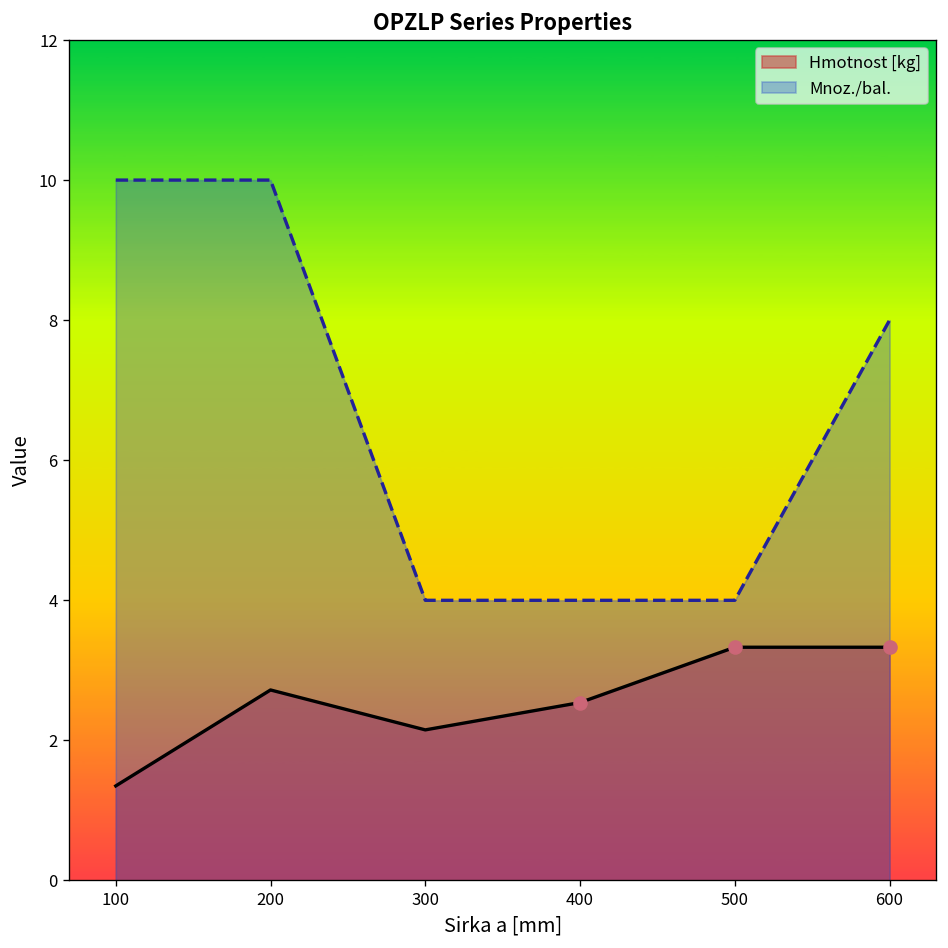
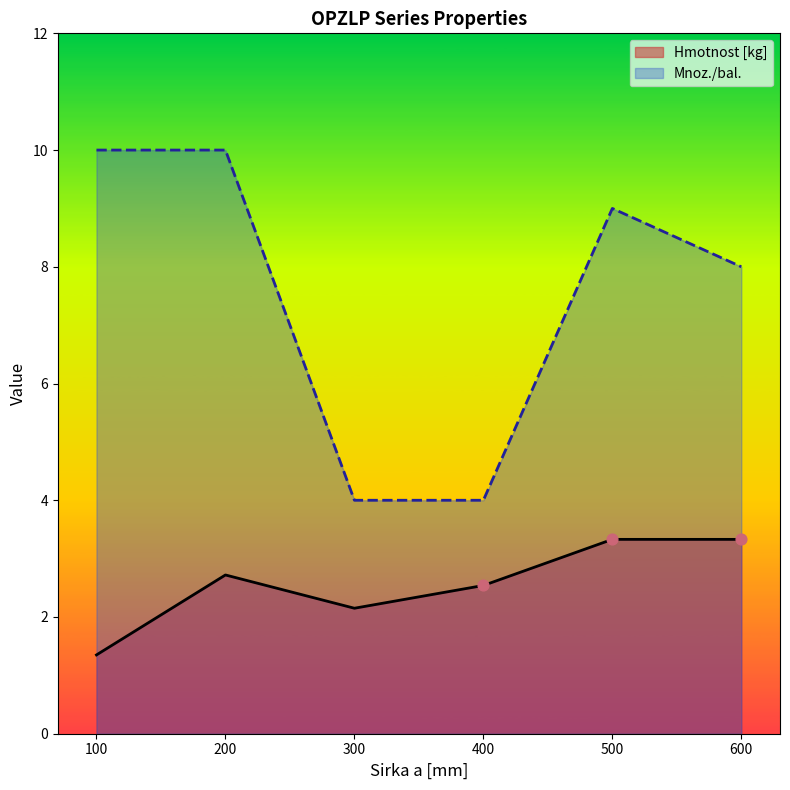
  {
    "Hmotnost [kg]": {
      "100": 1.4,
      "200": 2.7,
      "300": 2.2
    },
    "Mnoz./bal.": {
      "100": 10,
      "200": 10,
      "300": 4,
      "400": 4,
-     "500": 4,
+     "500": 9,
      "600": 8
    }
  }
